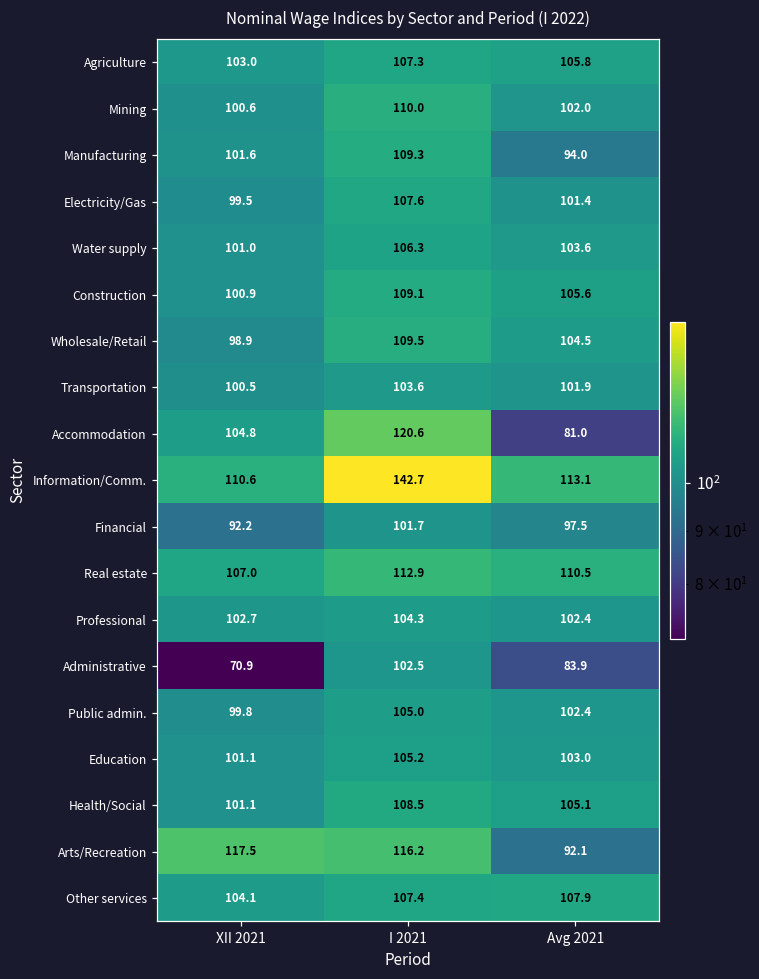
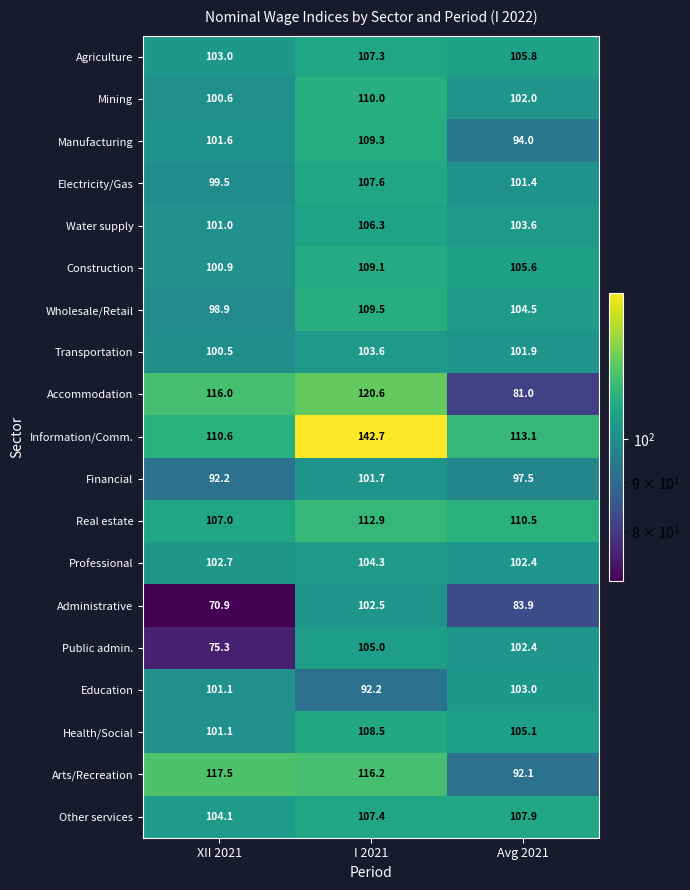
  {
    "Agriculture": {
      "XII 2021": 103.0,
      "I 2021": 107.3,
      "Avg 2021": 105.8
    },
    "Mining": {
      "XII 2021": 100.6,
      "I 2021": 110.0,
      "Avg 2021": 102.0
    },
    "Manufacturing": {
      "XII 2021": 101.6,
      "I 2021": 109.3,
      "Avg 2021": 94.0
    },
    "Electricity/Gas": {
      "XII 2021": 99.5,
      "I 2021": 107.6,
      "Avg 2021": 101.4
    },
    "Water supply": {
      "XII 2021": 101.0,
      "I 2021": 106.3,
      "Avg 2021": 103.6
    },
    "Construction": {
      "XII 2021": 100.9,
      "I 2021": 109.1,
      "Avg 2021": 105.6
    },
    "Wholesale/Retail": {
      "XII 2021": 98.9,
      "I 2021": 109.5,
      "Avg 2021": 104.5
    },
    "Transportation": {
      "XII 2021": 100.5,
      "I 2021": 103.6,
      "Avg 2021": 101.9
    },
    "Accommodation": {
-     "XII 2021": 104.8,
+     "XII 2021": 116.0,
      "I 2021": 120.6,
      "Avg 2021": 81.0
    },
    "Information/Comm.": {
      "XII 2021": 110.6,
      "I 2021": 142.7,
      "Avg 2021": 113.1
    },
    "Financial": {
      "XII 2021": 92.2,
      "I 2021": 101.7,
      "Avg 2021": 97.5
    },
    "Real estate": {
      "XII 2021": 107.0,
      "I 2021": 112.9,
      "Avg 2021": 110.5
    },
    "Professional": {
      "XII 2021": 102.7,
      "I 2021": 104.3,
      "Avg 2021": 102.4
    },
    "Administrative": {
      "XII 2021": 70.9,
      "I 2021": 102.5,
      "Avg 2021": 83.9
    },
    "Public admin.": {
-     "XII 2021": 99.8,
+     "XII 2021": 75.3,
      "I 2021": 105.0,
      "Avg 2021": 102.4
    },
    "Education": {
      "XII 2021": 101.1,
-     "I 2021": 105.2,
+     "I 2021": 92.2,
      "Avg 2021": 103.0
    },
    "Health/Social": {
      "XII 2021": 101.1,
      "I 2021": 108.5,
      "Avg 2021": 105.1
    },
    "Arts/Recreation": {
      "XII 2021": 117.5,
      "I 2021": 116.2,
      "Avg 2021": 92.1
    },
    "Other services": {
      "XII 2021": 104.1,
      "I 2021": 107.4,
      "Avg 2021": 107.9
    }
  }
